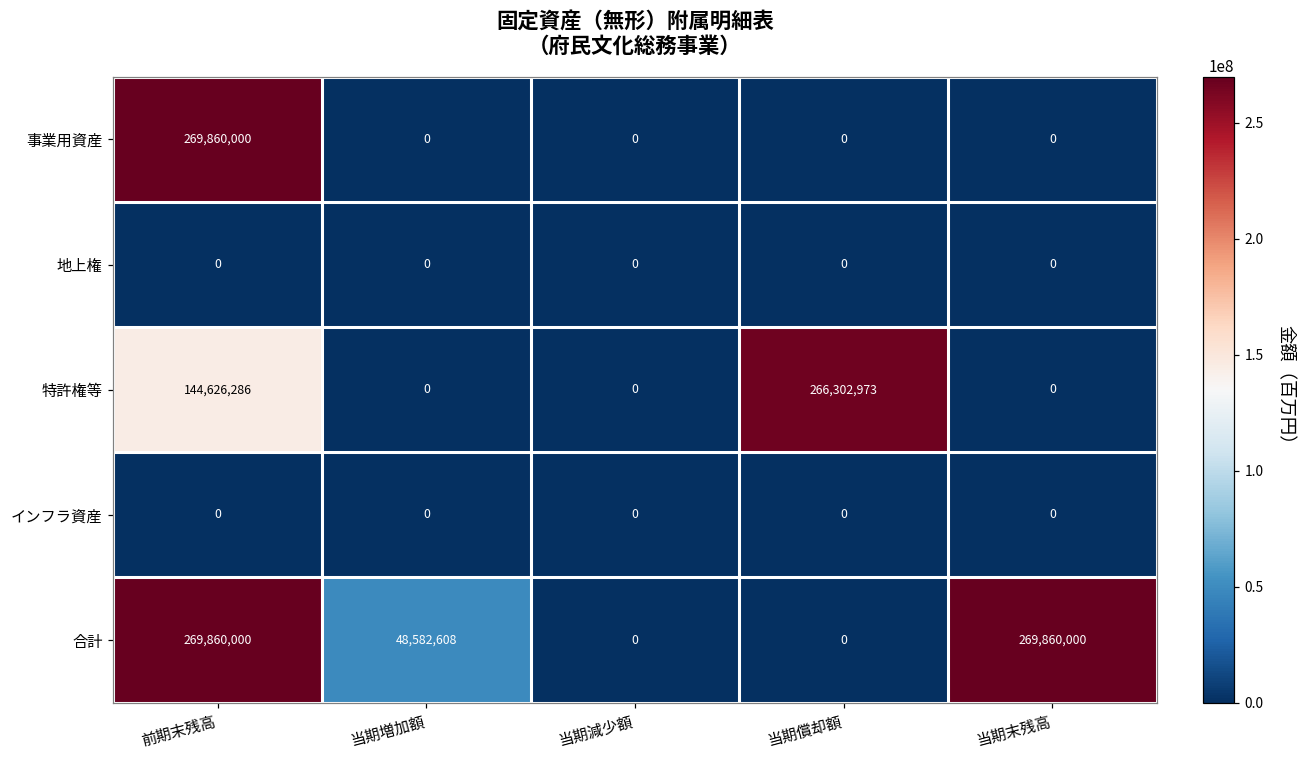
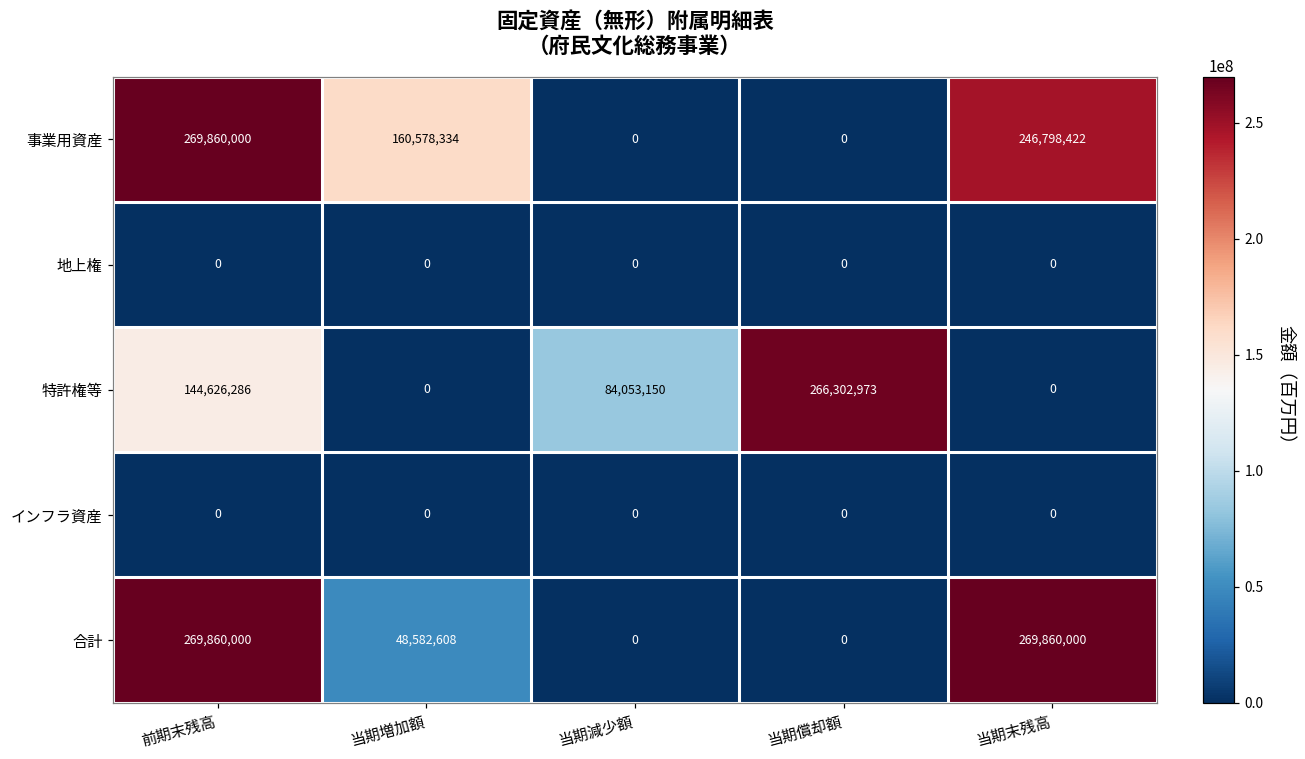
  {
    "事業用資産": {
      "前期末残高": "269,860,000",
-     "当期増加額": "0",
+     "当期増加額": "160,578,334",
      "当期減少額": "0",
      "当期償却額": "0",
-     "当期末残高": "0"
+     "当期末残高": "246,798,422"
    },
    "地上権": {
      "前期末残高": "0",
      "当期増加額": "0",
      "当期減少額": "0",
      "当期償却額": "0",
      "当期末残高": "0"
    },
    "特許権等": {
      "前期末残高": "144,626,286",
      "当期増加額": "0",
-     "当期減少額": "0",
+     "当期減少額": "84,053,150",
      "当期償却額": "266,302,973",
      "当期末残高": "0"
    },
    "インフラ資産": {
      "前期末残高": "0",
      "当期増加額": "0",
      "当期減少額": "0",
      "当期償却額": "0",
      "当期末残高": "0"
    },
    "合計": {
      "前期末残高": "269,860,000",
      "当期増加額": "48,582,608",
      "当期減少額": "0",
      "当期償却額": "0",
      "当期末残高": "269,860,000"
    }
  }
